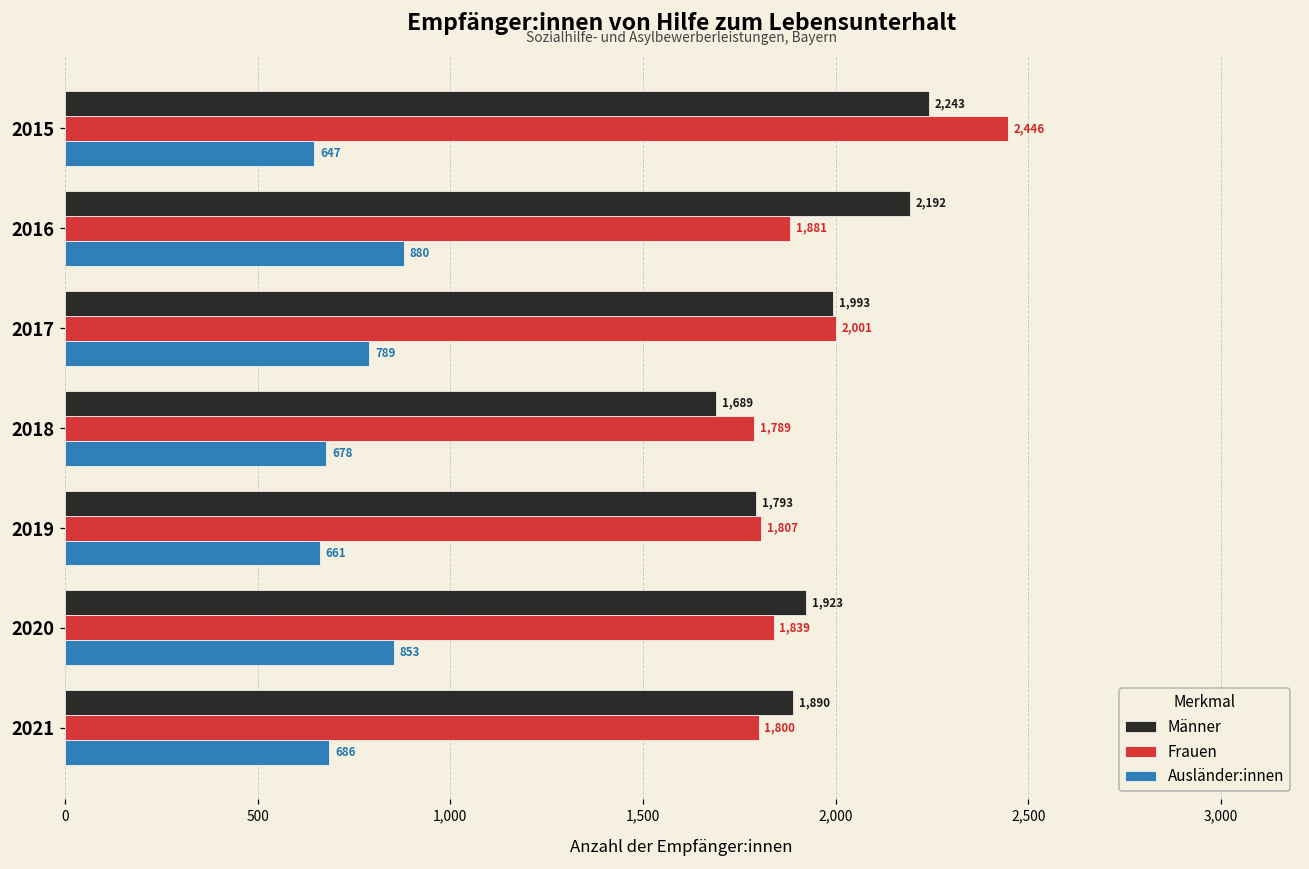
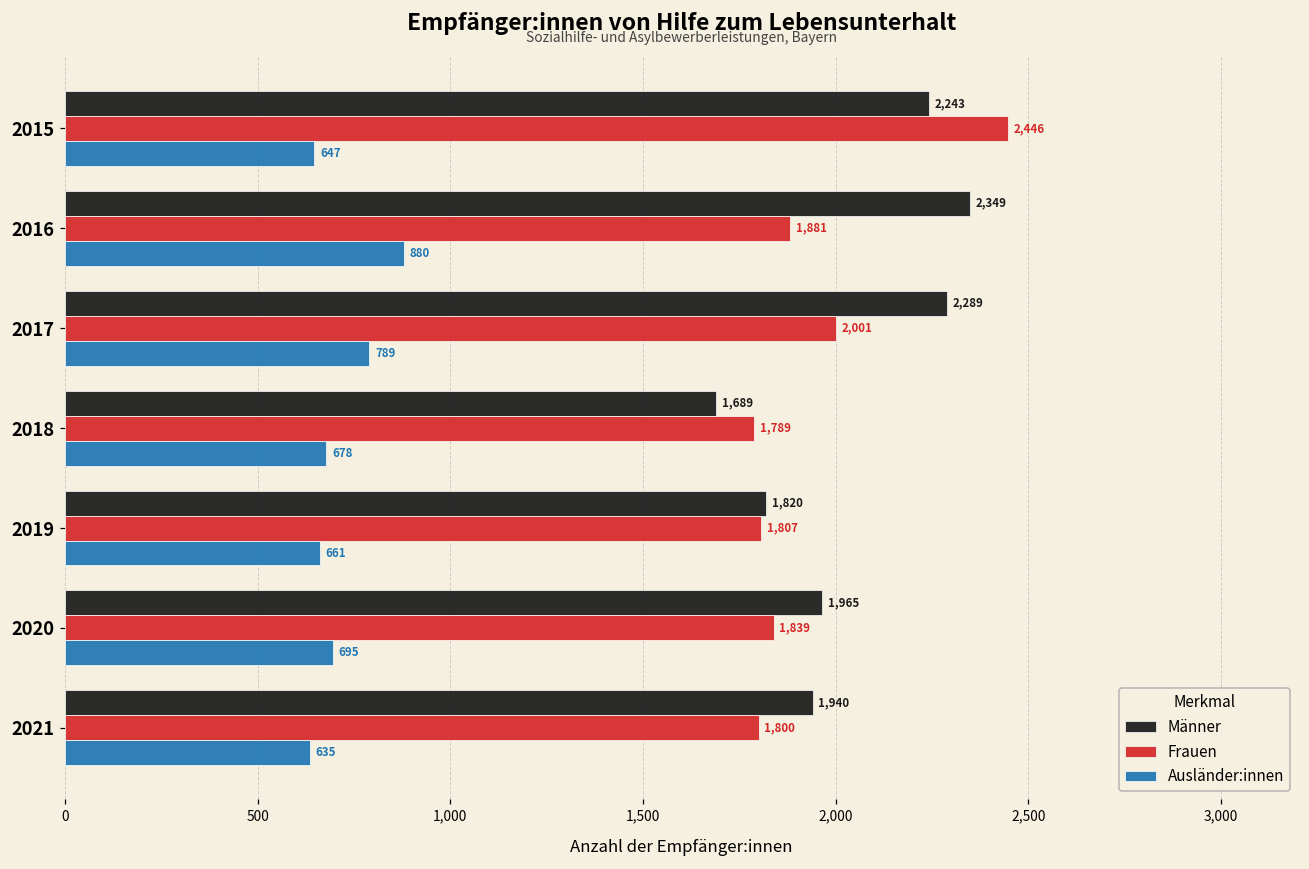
  {
    "Männer": {
      "2015": "2,243",
-     "2016": "2,192",
-     "2017": "1,993",
+     "2016": "2,349",
+     "2017": "2,289",
      "2018": "1,689",
-     "2019": "1,793",
-     "2020": "1,923",
-     "2021": "1,890"
+     "2019": "1,820",
+     "2020": "1,965",
+     "2021": "1,940"
    },
    "Frauen": {
      "2015": "2,446",
      "2016": "1,881",
      "2017": "2,001",
      "2018": "1,789",
      "2019": "1,807",
      "2020": "1,839",
      "2021": "1,800"
    },
    "Ausländer:innen": {
      "2015": "647",
      "2016": "880",
      "2017": "789",
      "2018": "678",
      "2019": "661",
-     "2020": "853",
-     "2021": "686"
+     "2020": "695",
+     "2021": "635"
    }
  }
